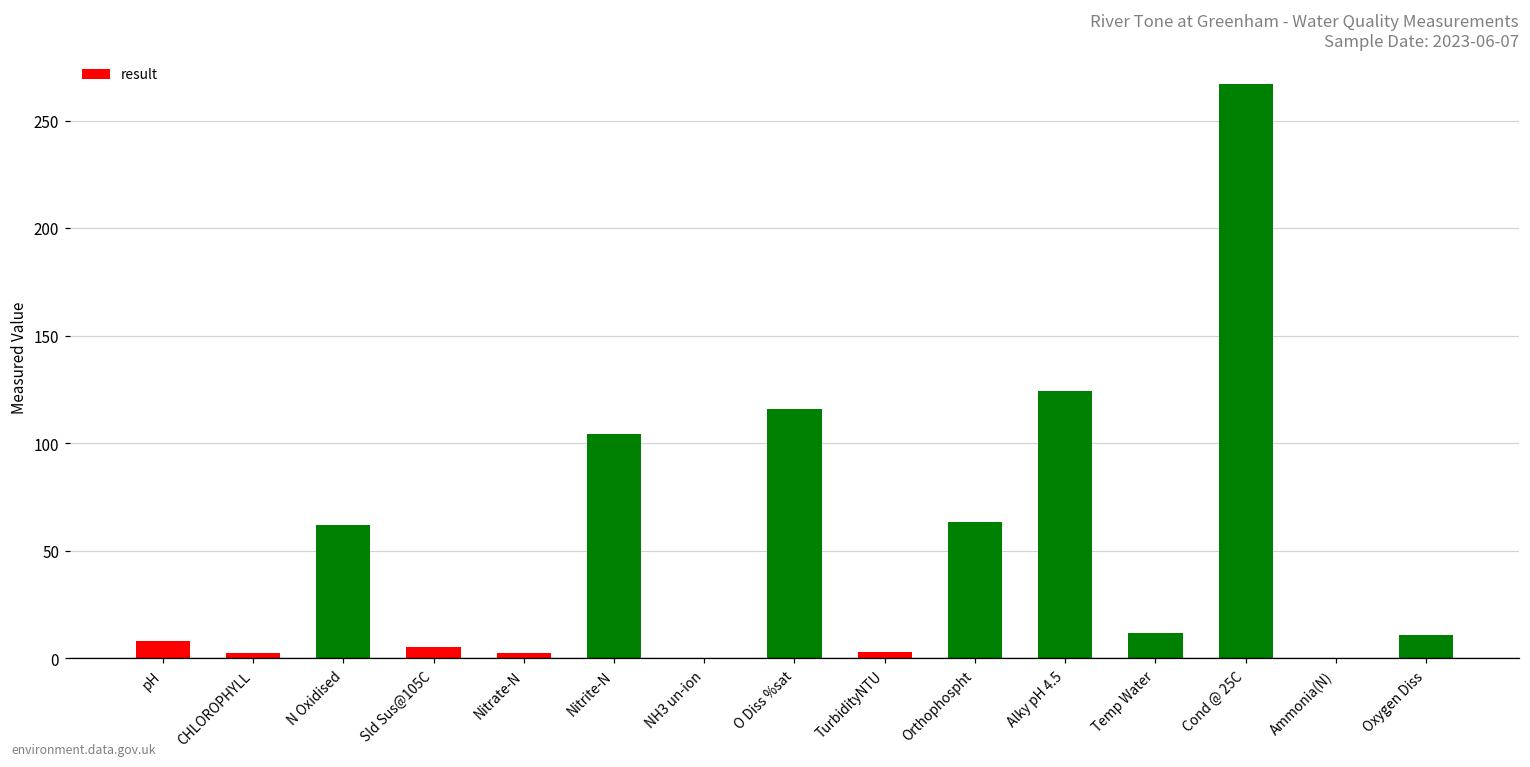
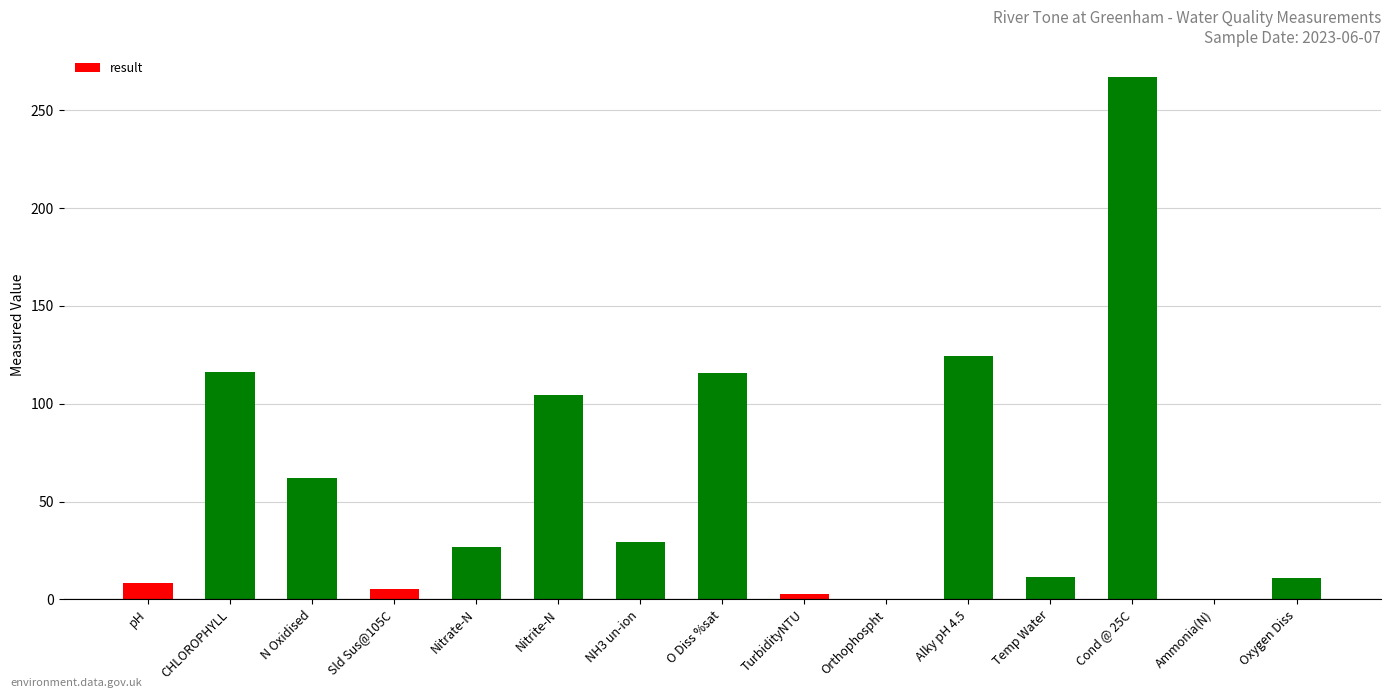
  {
    "pH": 8,
-   "CHLOROPHYLL": 3,
+   "CHLOROPHYLL": 116,
    "N Oxidised": 62,
    "Sld Sus@105C": 5,
-   "Nitrate-N": 2,
+   "Nitrate-N": 27,
    "Nitrite-N": 104,
-   "NH3 un-ion": 0,
+   "NH3 un-ion": 29,
    "O Diss %sat": 116,
    "TurbidityNTU": 3,
-   "Orthophospht": 63,
+   "Orthophospht": 0,
    "Alky pH 4.5": 125,
    "Temp Water": 12,
    "Cond @ 25C": 267,
    "Oxygen Diss": 11
  }
